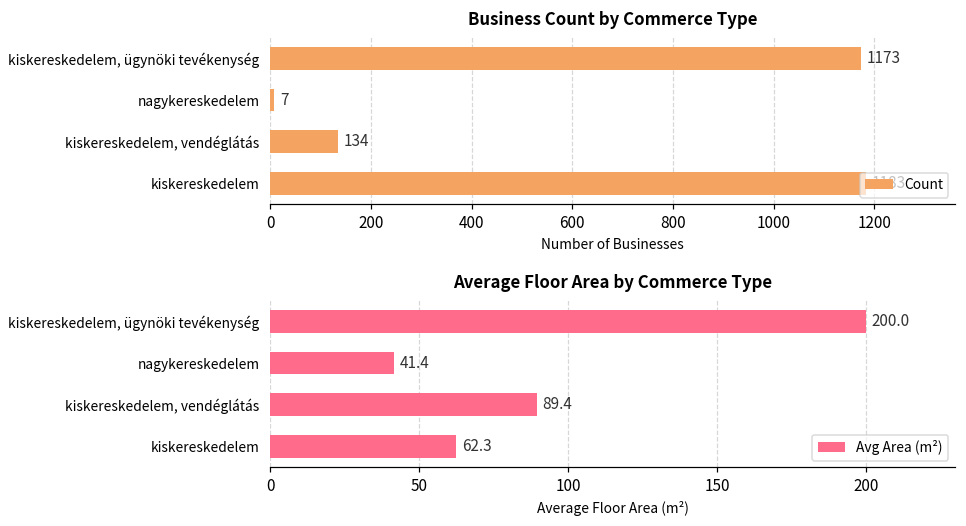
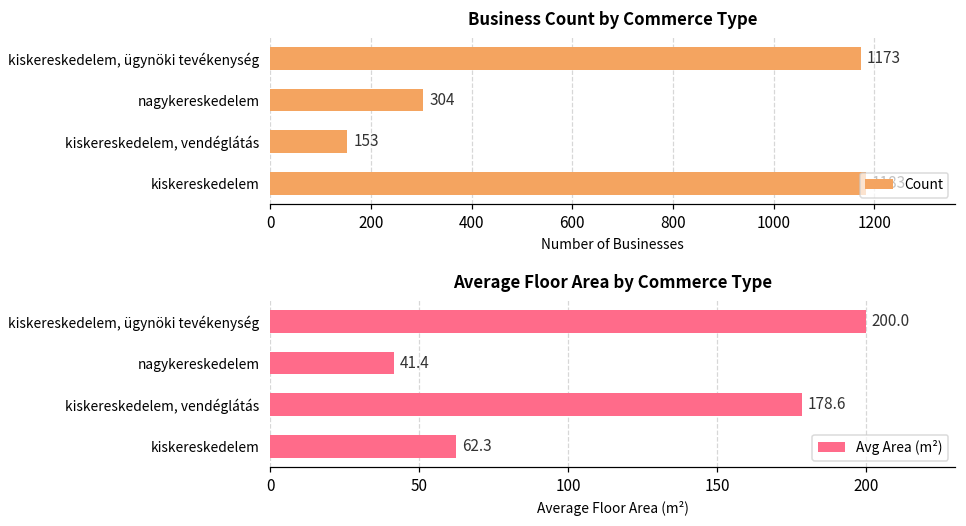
  {
    "Business Count by Commerce Type": {
      "kiskereskedelem, ügynöki tevékenység": 1173,
-     "nagykereskedelem": 7,
-     "kiskereskedelem, vendéglátás": 134
+     "nagykereskedelem": 304,
+     "kiskereskedelem, vendéglátás": 153
    },
    "Average Floor Area by Commerce Type": {
      "kiskereskedelem, ügynöki tevékenység": 200.0,
      "nagykereskedelem": 41.4,
-     "kiskereskedelem, vendéglátás": 89.4,
+     "kiskereskedelem, vendéglátás": 178.6,
      "kiskereskedelem": 62.3
    }
  }
